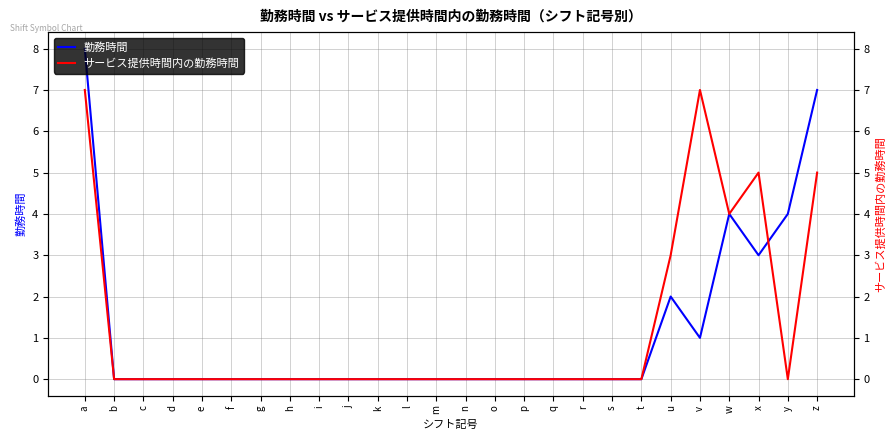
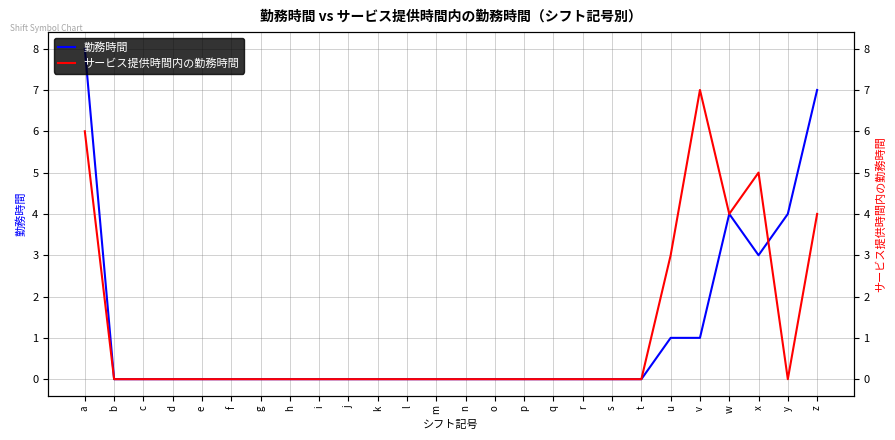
  {
    "勤務時間": {
-     "u": 2,
+     "u": 1,
      "v": 1,
      "x": 3,
      "y": 4,
      "z": 7
    },
    "サービス提供時間内の勤務時間": {
-     "a": 7,
+     "a": 6,
      "u": 3,
      "v": 7,
      "x": 5,
      "y": 0,
-     "z": 5
+     "z": 4
    }
  }
